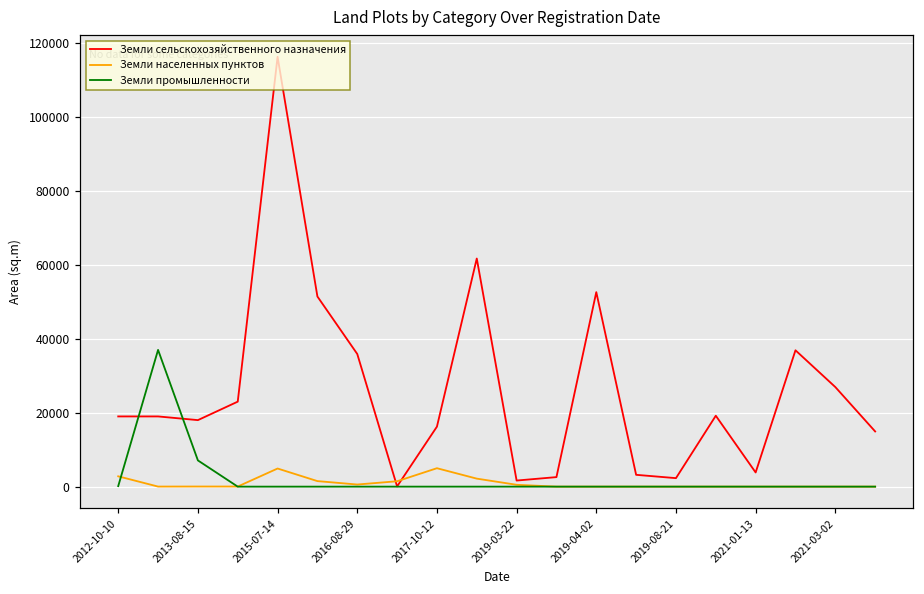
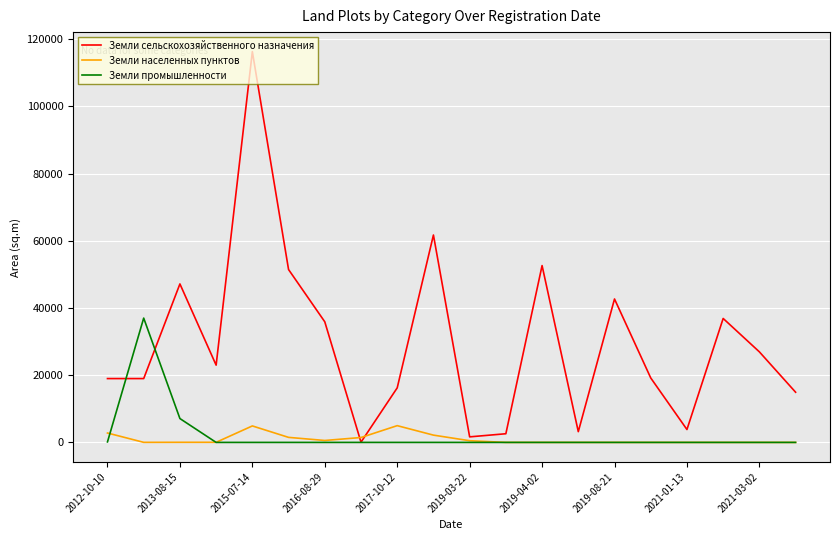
  {
    "Земли сельскохозяйственного назначения": {
-     "2013-08-15": 18000,
+     "2013-08-15": 47000,
      "2016-08-29": 36000,
      "2017-10-12": 16000,
      "2019-04-02": 53000,
-     "2019-08-21": 2000,
+     "2019-08-21": 43000,
      "2021-01-13": 4000,
      "2021-03-02": 27000
    },
    "Земли населенных пунктов": {
      "2013-08-15": 0,
      "2015-07-14": 5000,
      "2017-10-12": 5000
    },
    "Земли промышленности": {
      "2013-08-15": 7000,
      "2015-07-14": 0,
      "2017-10-12": 0
    }
  }
